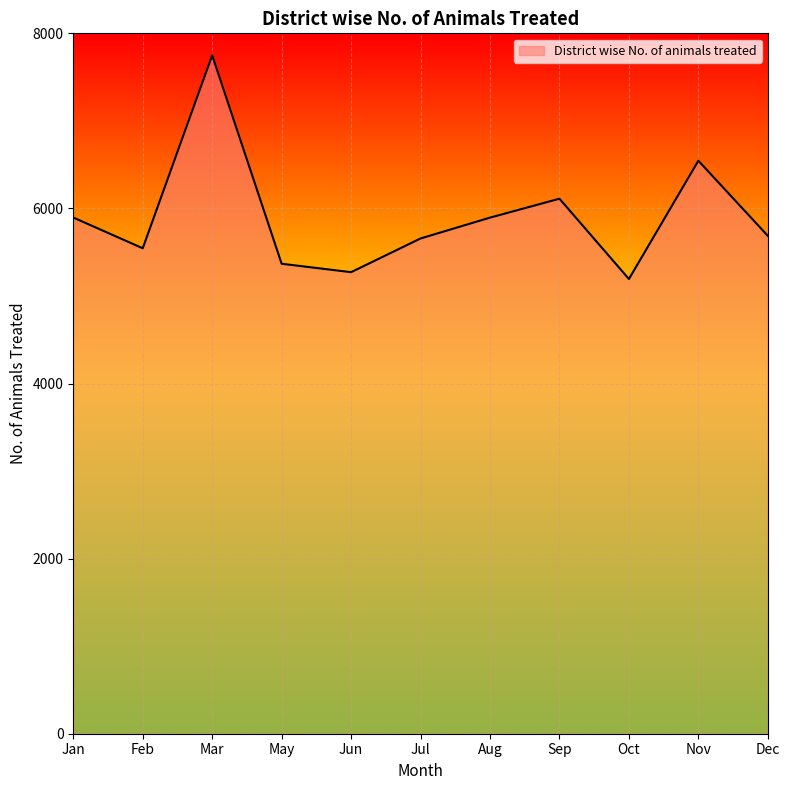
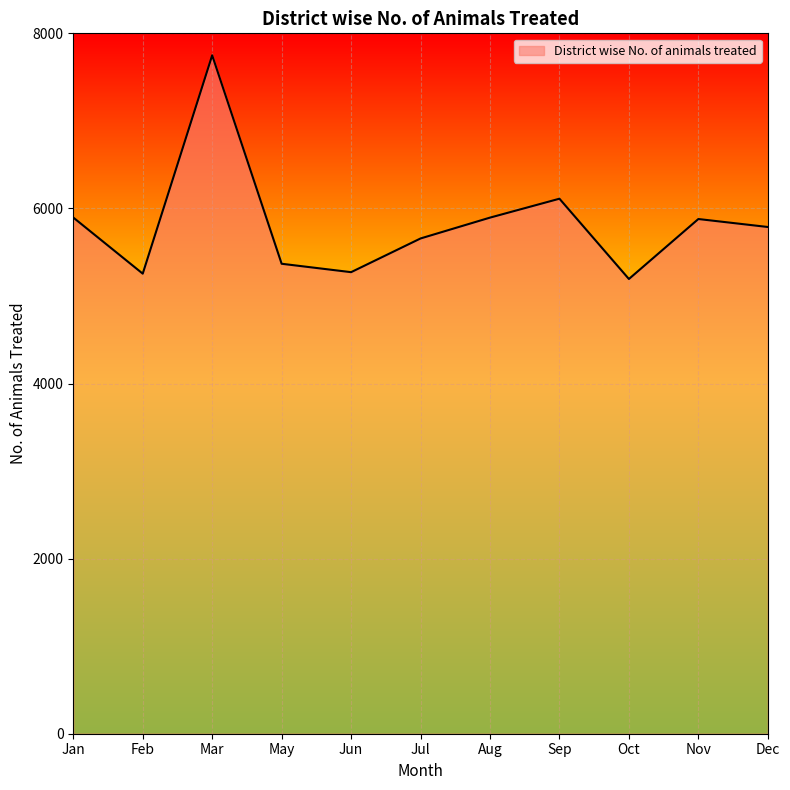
  {
    "Jan": 5900,
-   "Feb": 5500,
+   "Feb": 5300,
    "Mar": 7700,
    "May": 5400,
    "Jun": 5300,
    "Jul": 5700,
    "Aug": 5900,
    "Sep": 6100,
    "Oct": 5200,
-   "Nov": 6500,
-   "Dec": 5700
+   "Nov": 5900,
+   "Dec": 5800
  }
